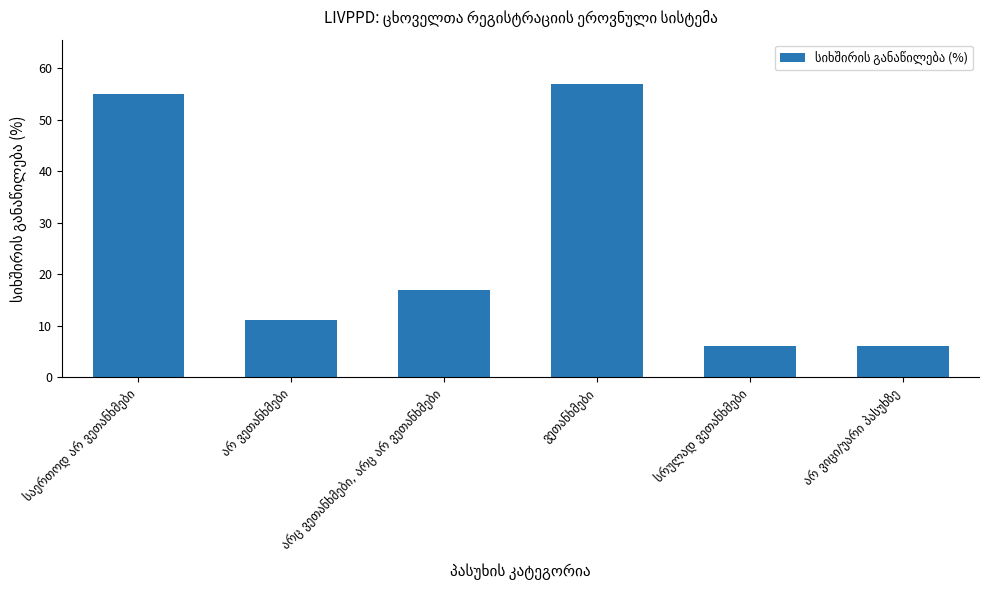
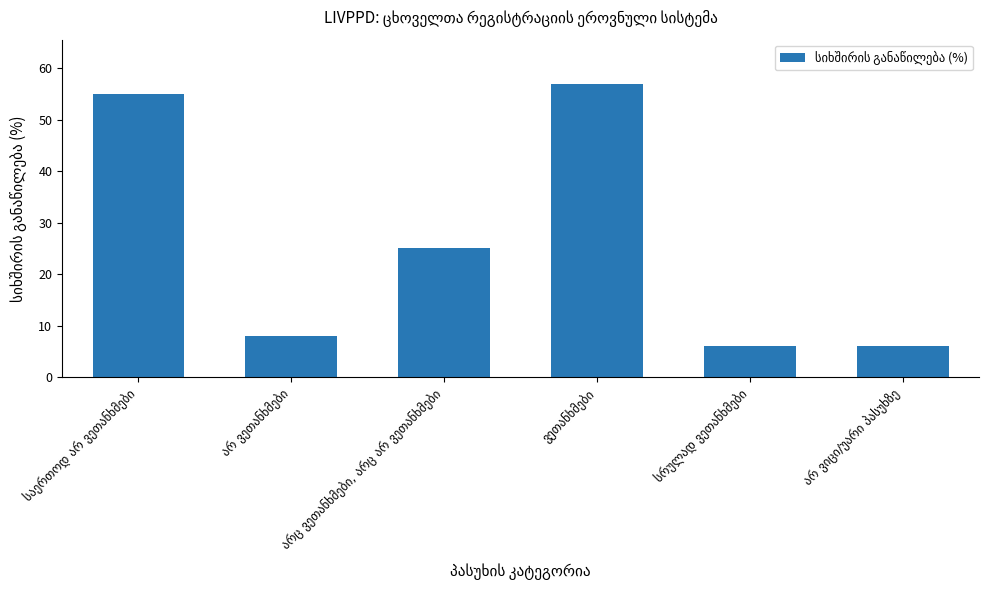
  {
    "საერთოდ არ ვეთანხმები": 55,
-   "არ ვეთანხმები": 11,
-   "არც ვეთანხმები, არც არ ვეთანხმები": 17,
+   "არ ვეთანხმები": 8,
+   "არც ვეთანხმები, არც არ ვეთანხმები": 25,
    "ვეთანხმები": 57,
    "სრულად ვეთანხმები": 6,
    "არ ვიცი/უარი პასუხზე": 6
  }
